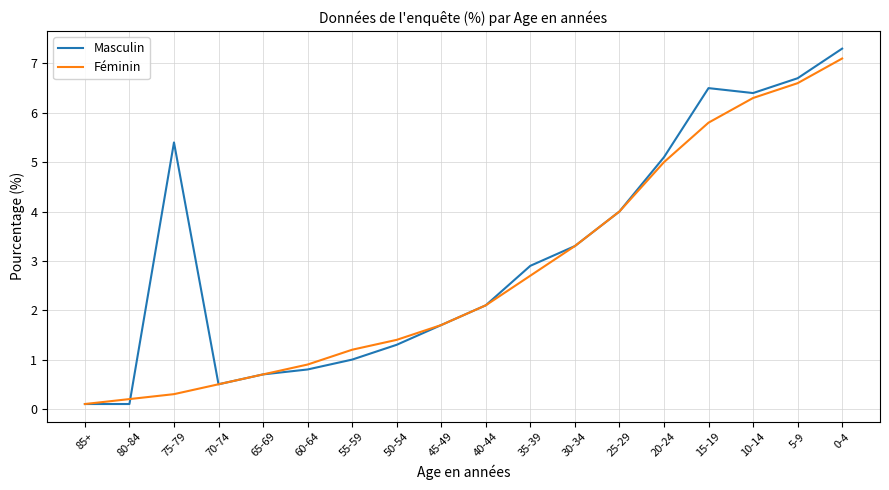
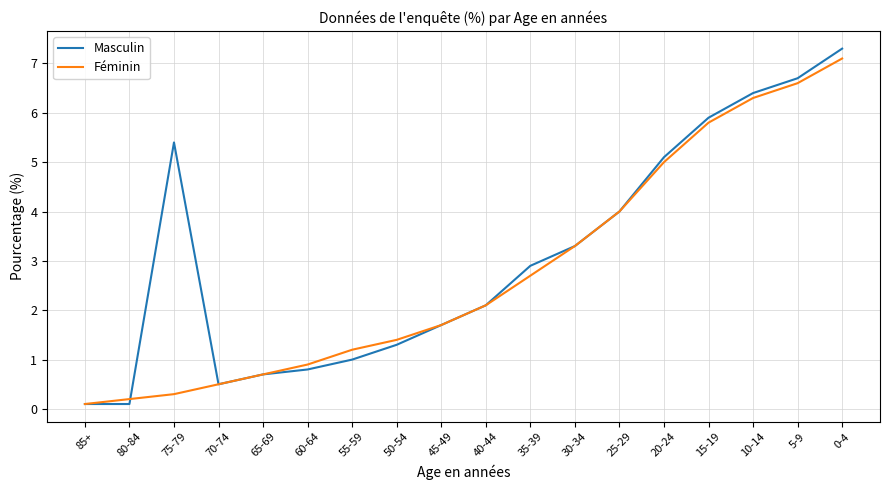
  {
    "Masculin": {
      "80-84": 0.1,
      "75-79": 5.4,
      "60-64": 0.8,
      "55-59": 1.0,
      "50-54": 1.3,
      "35-39": 2.9,
      "20-24": 5.1,
-     "15-19": 6.5,
+     "15-19": 5.9,
      "10-14": 6.4,
      "5-9": 6.7,
      "0-4": 7.3
    },
    "Féminin": {
      "80-84": 0.2,
      "75-79": 0.3,
      "60-64": 0.9,
      "55-59": 1.2,
      "50-54": 1.4,
      "35-39": 2.7,
      "20-24": 5.0,
      "15-19": 5.8,
      "10-14": 6.3,
      "5-9": 6.6,
      "0-4": 7.1
    }
  }
